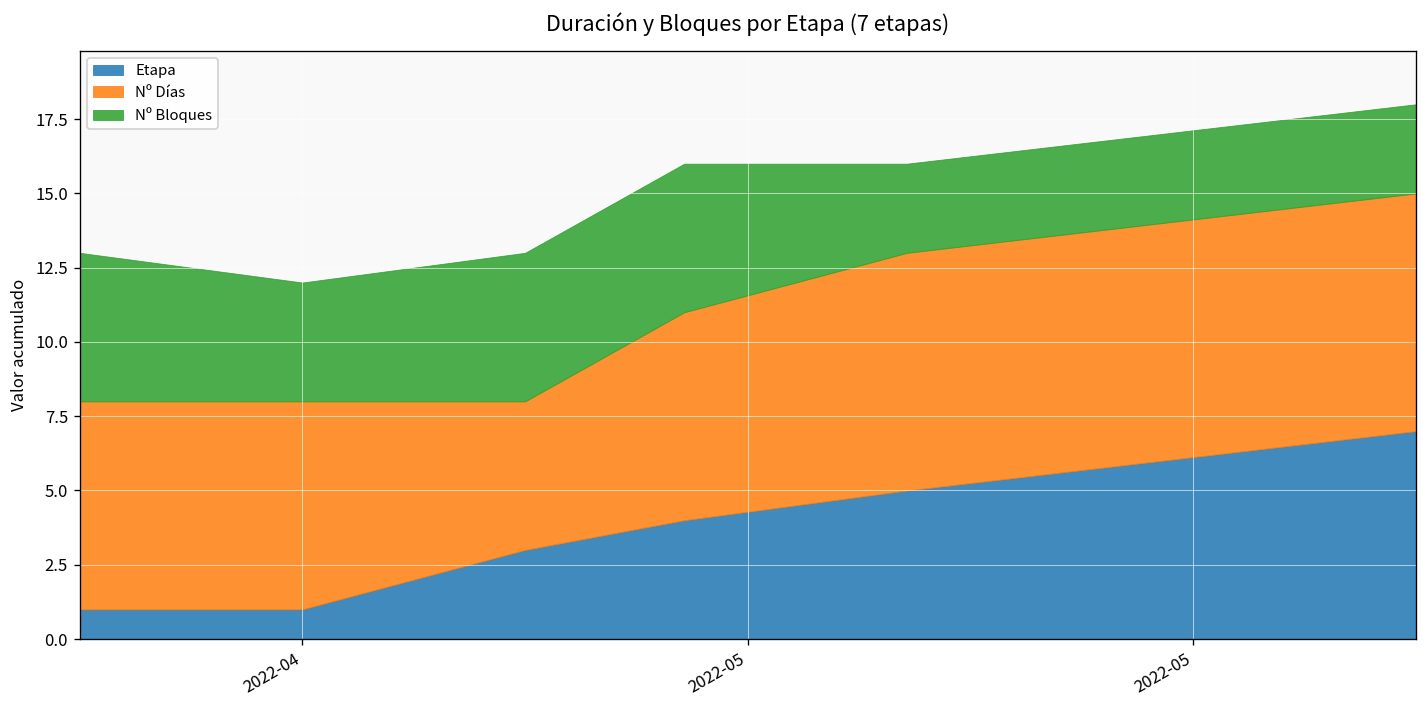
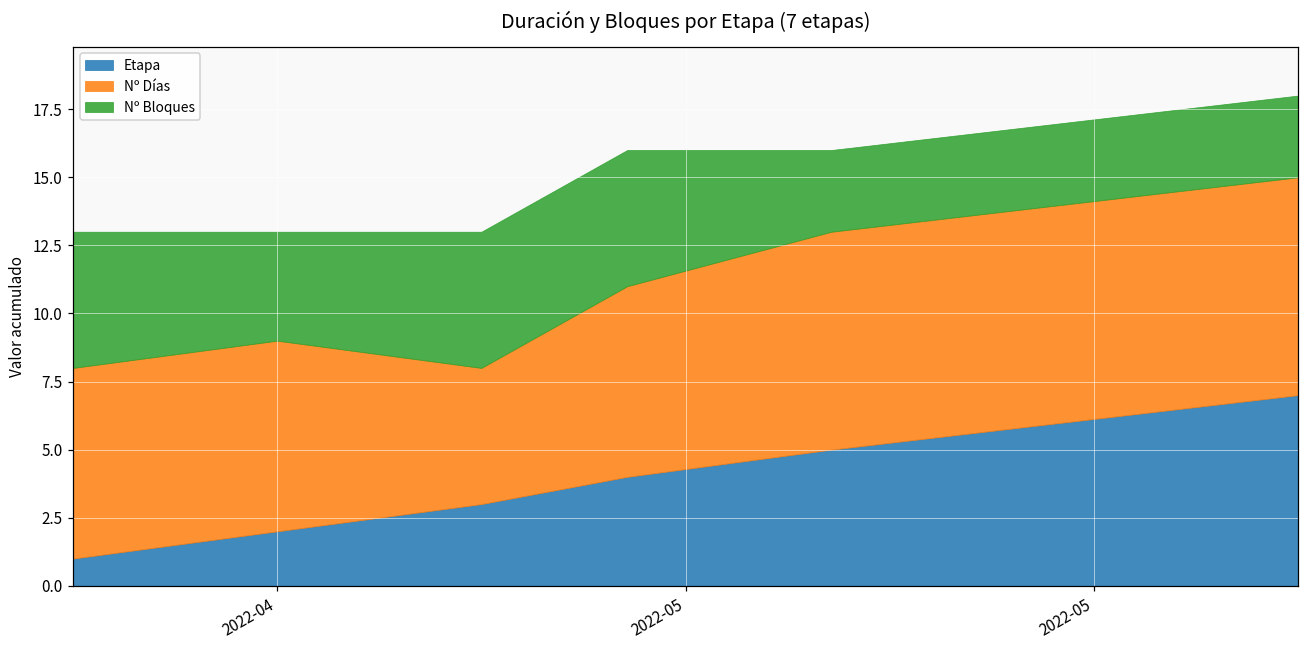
  {
    "Etapa": {
-     "2022-04": 1
+     "2022-04": 2
    },
    "Nº Días": {
      "2022-04": 7
    },
    "Nº Bloques": {
      "2022-04": 4
    }
  }
